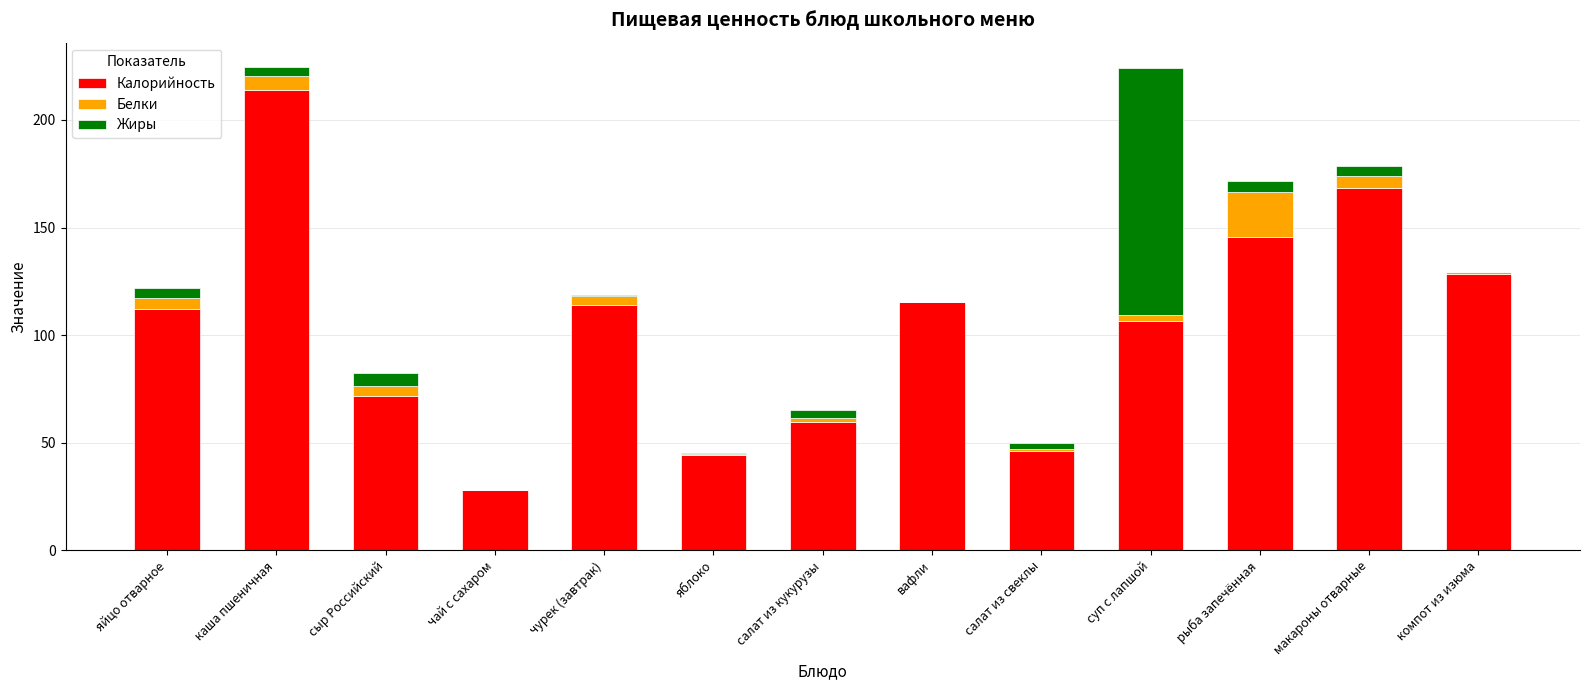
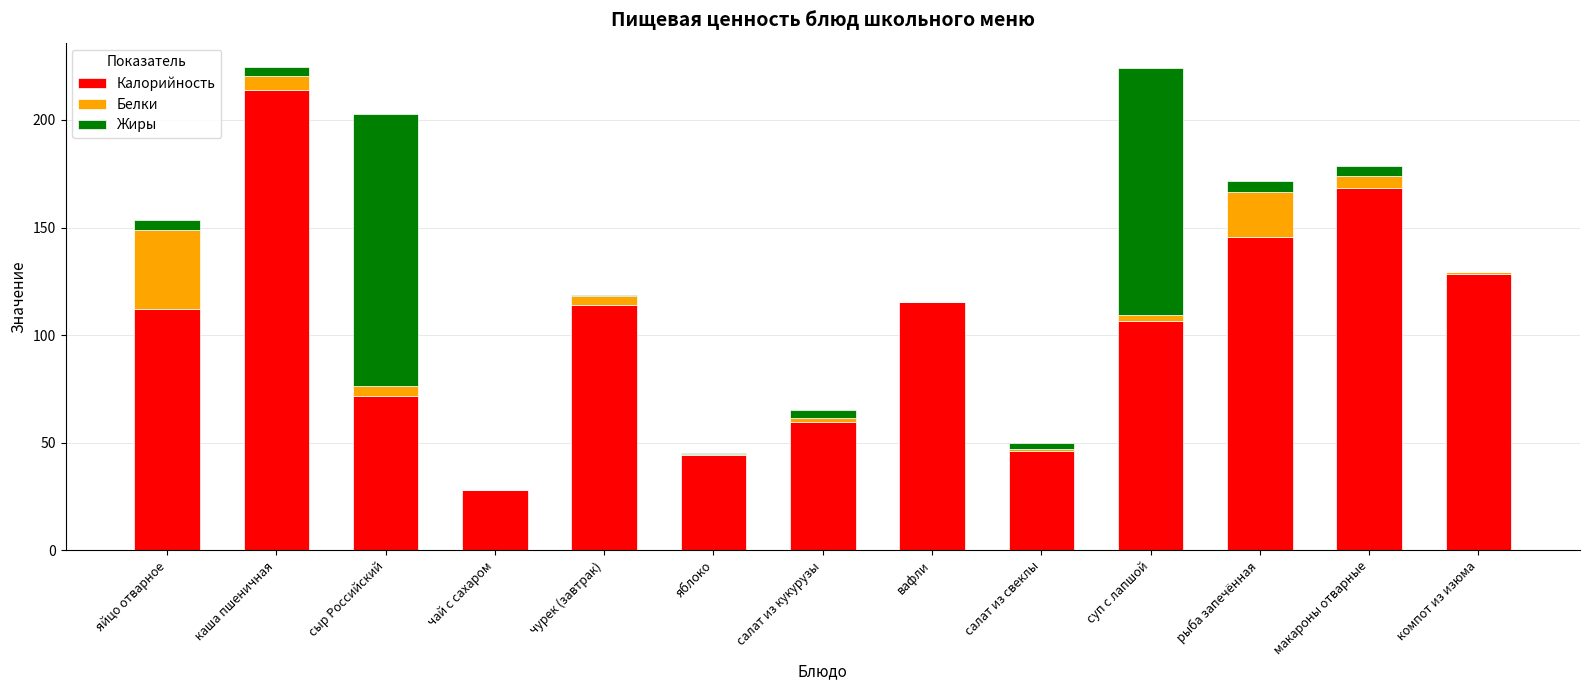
  {
    "Калорийность": {
      "яйцо отварное": 112,
      "каша пшеничная": 214,
      "сыр Российский": 72,
      "чай с сахаром": 28,
      "чурек (завтрак)": 114,
      "яблоко": 44,
      "салат из кукурузы": 60,
      "вафли": 116,
      "салат из свеклы": 46,
      "суп с лапшой": 107,
      "рыба запечённая": 146,
      "макароны отварные": 168,
      "компот из изюма": 129
    },
    "Белки": {
-     "яйцо отварное": 5,
+     "яйцо отварное": 37,
      "каша пшеничная": 7,
      "сыр Российский": 5,
      "чурек (завтрак)": 4,
      "салат из кукурузы": 2,
      "вафли": 0,
      "суп с лапшой": 3,
      "рыба запечённая": 21,
      "макароны отварные": 6
    },
    "Жиры": {
      "яйцо отварное": 5,
      "каша пшеничная": 4,
-     "сыр Российский": 6,
+     "сыр Российский": 127,
      "чай с сахаром": 0,
      "салат из кукурузы": 4,
      "вафли": 0,
      "салат из свеклы": 3,
      "суп с лапшой": 115,
      "рыба запечённая": 5,
      "макароны отварные": 5
    }
  }
